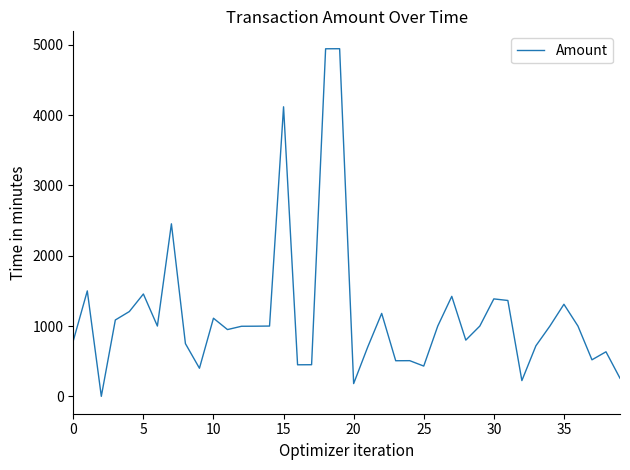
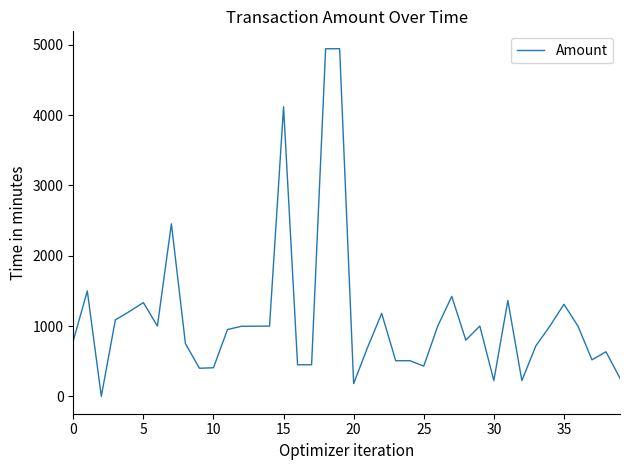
  {
    "0": 800,
-   "5": 1500,
-   "10": 1100,
+   "5": 1300,
+   "10": 400,
    "15": 4100,
    "20": 200,
    "25": 400,
-   "30": 1400,
+   "30": 200,
    "35": 1300
  }
